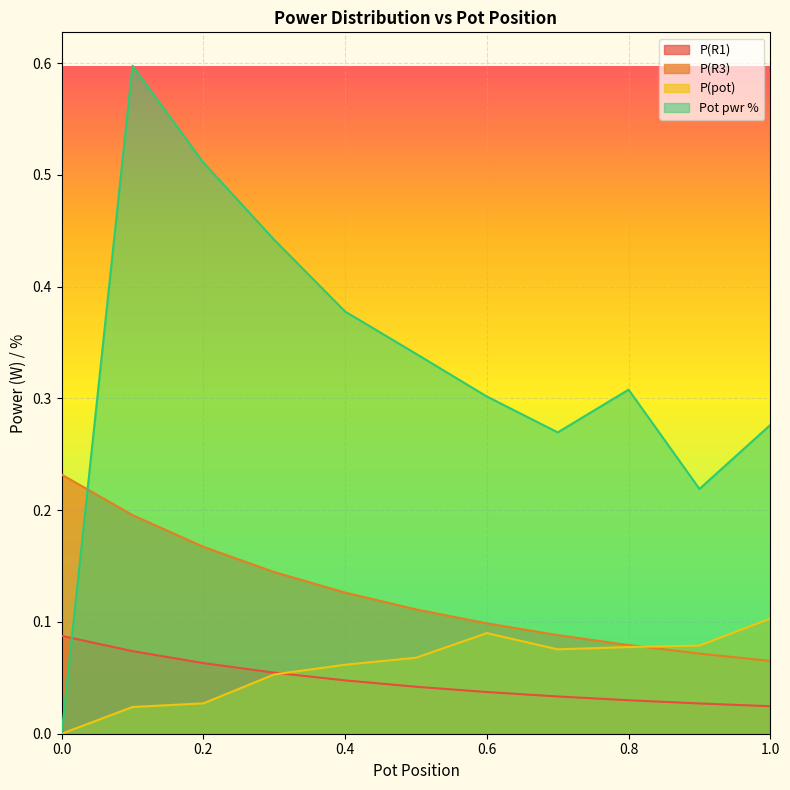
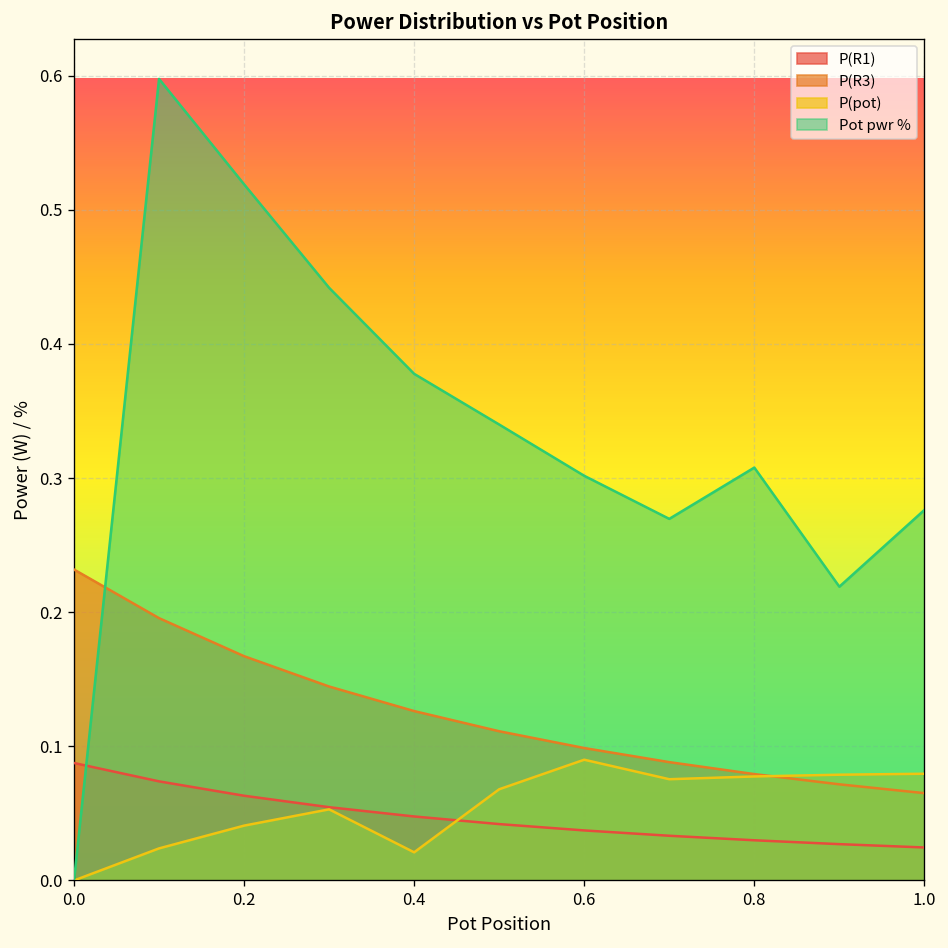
  {
    "P(pot)": {
-     "0.2": 0.027,
-     "0.4": 0.062,
+     "0.2": 0.041,
+     "0.4": 0.021,
      "0.6": 0.090,
-     "1.0": 0.103
+     "1.0": 0.080
    },
    "Pot pwr %": {
-     "0.2": 0.511,
+     "0.2": 0.519,
      "0.4": 0.378,
      "0.6": 0.302,
      "0.8": 0.308,
      "1.0": 0.276
    }
  }
